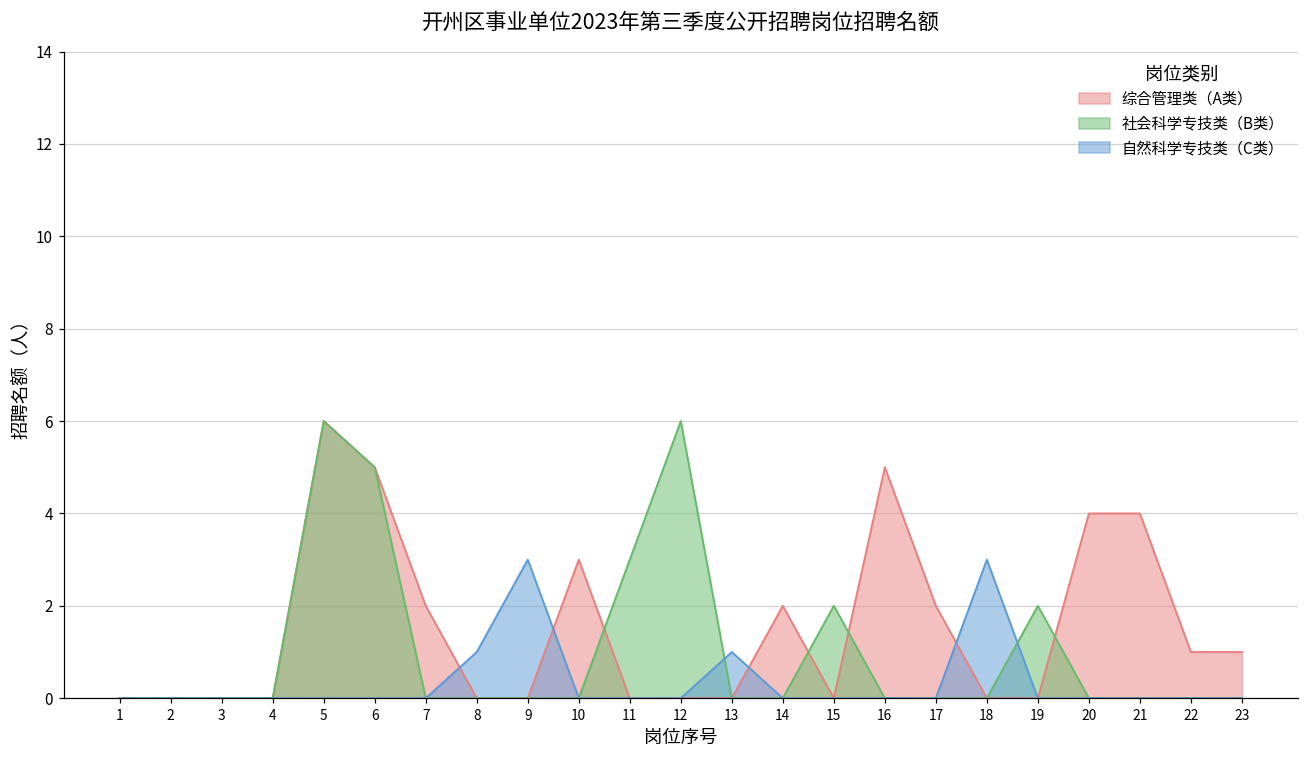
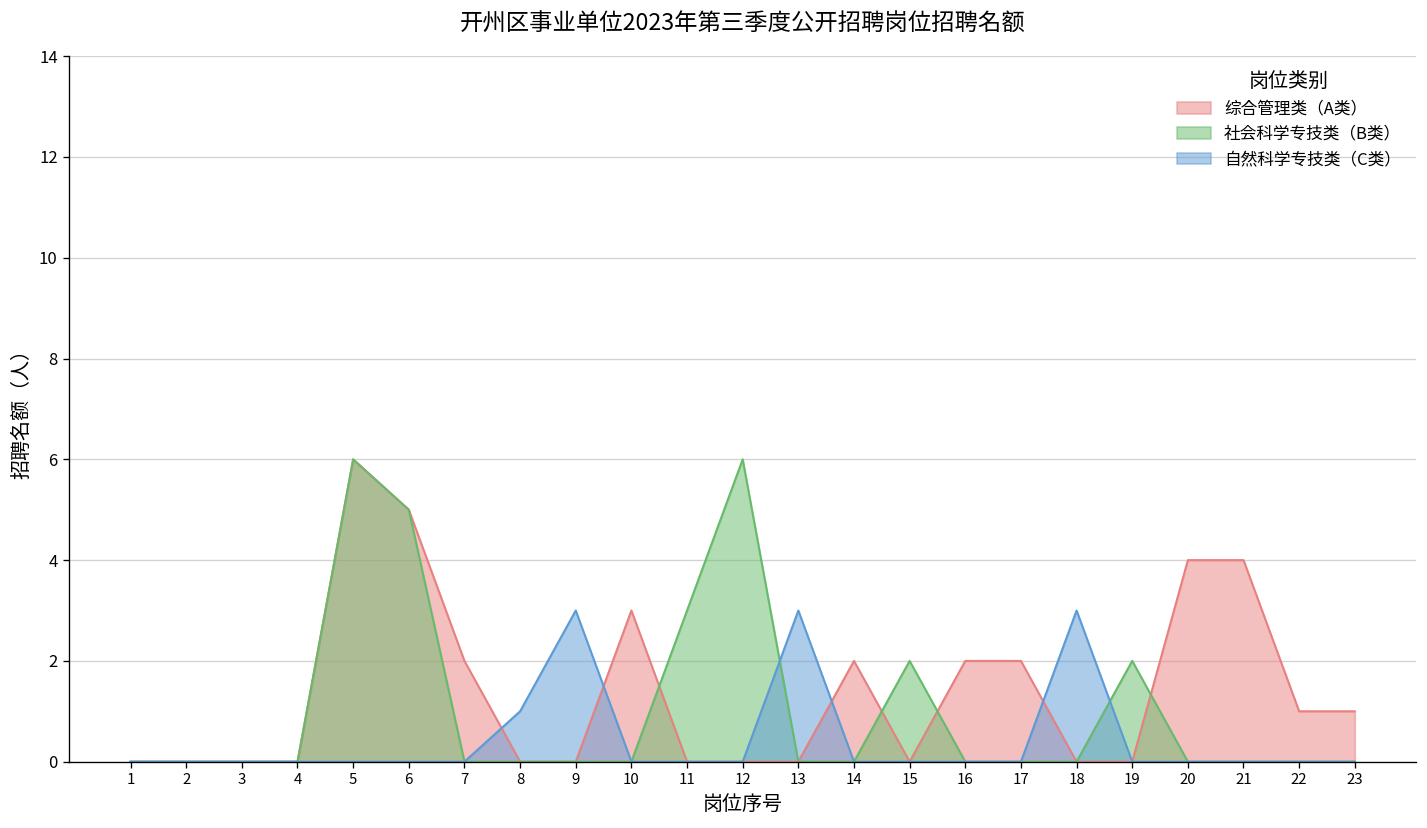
  {
    "综合管理类（A类）": {
      "7": 2,
      "10": 3,
      "14": 2,
-     "16": 5,
+     "16": 2,
      "17": 2,
      "20": 4,
      "21": 4,
      "22": 1,
      "23": 1
    },
    "社会科学专技类（B类）": {
      "11": 3,
      "12": 6,
      "15": 2,
      "19": 2
    },
    "自然科学专技类（C类）": {
      "5": 0,
      "6": 0,
      "8": 1,
      "9": 3,
-     "13": 1,
+     "13": 3,
      "18": 3
    }
  }
